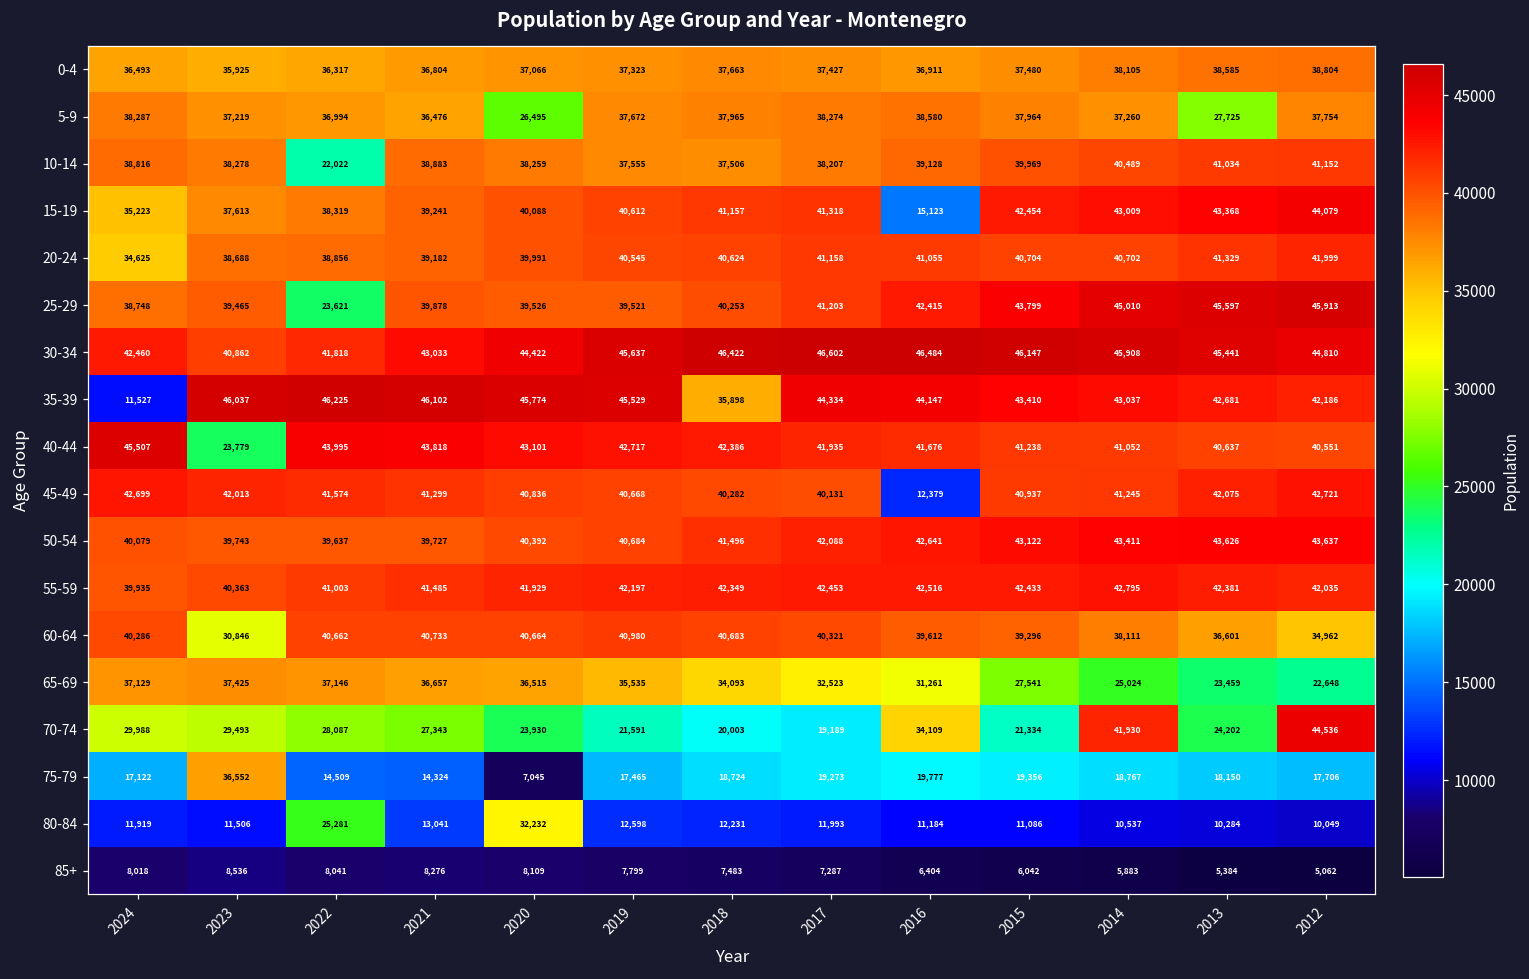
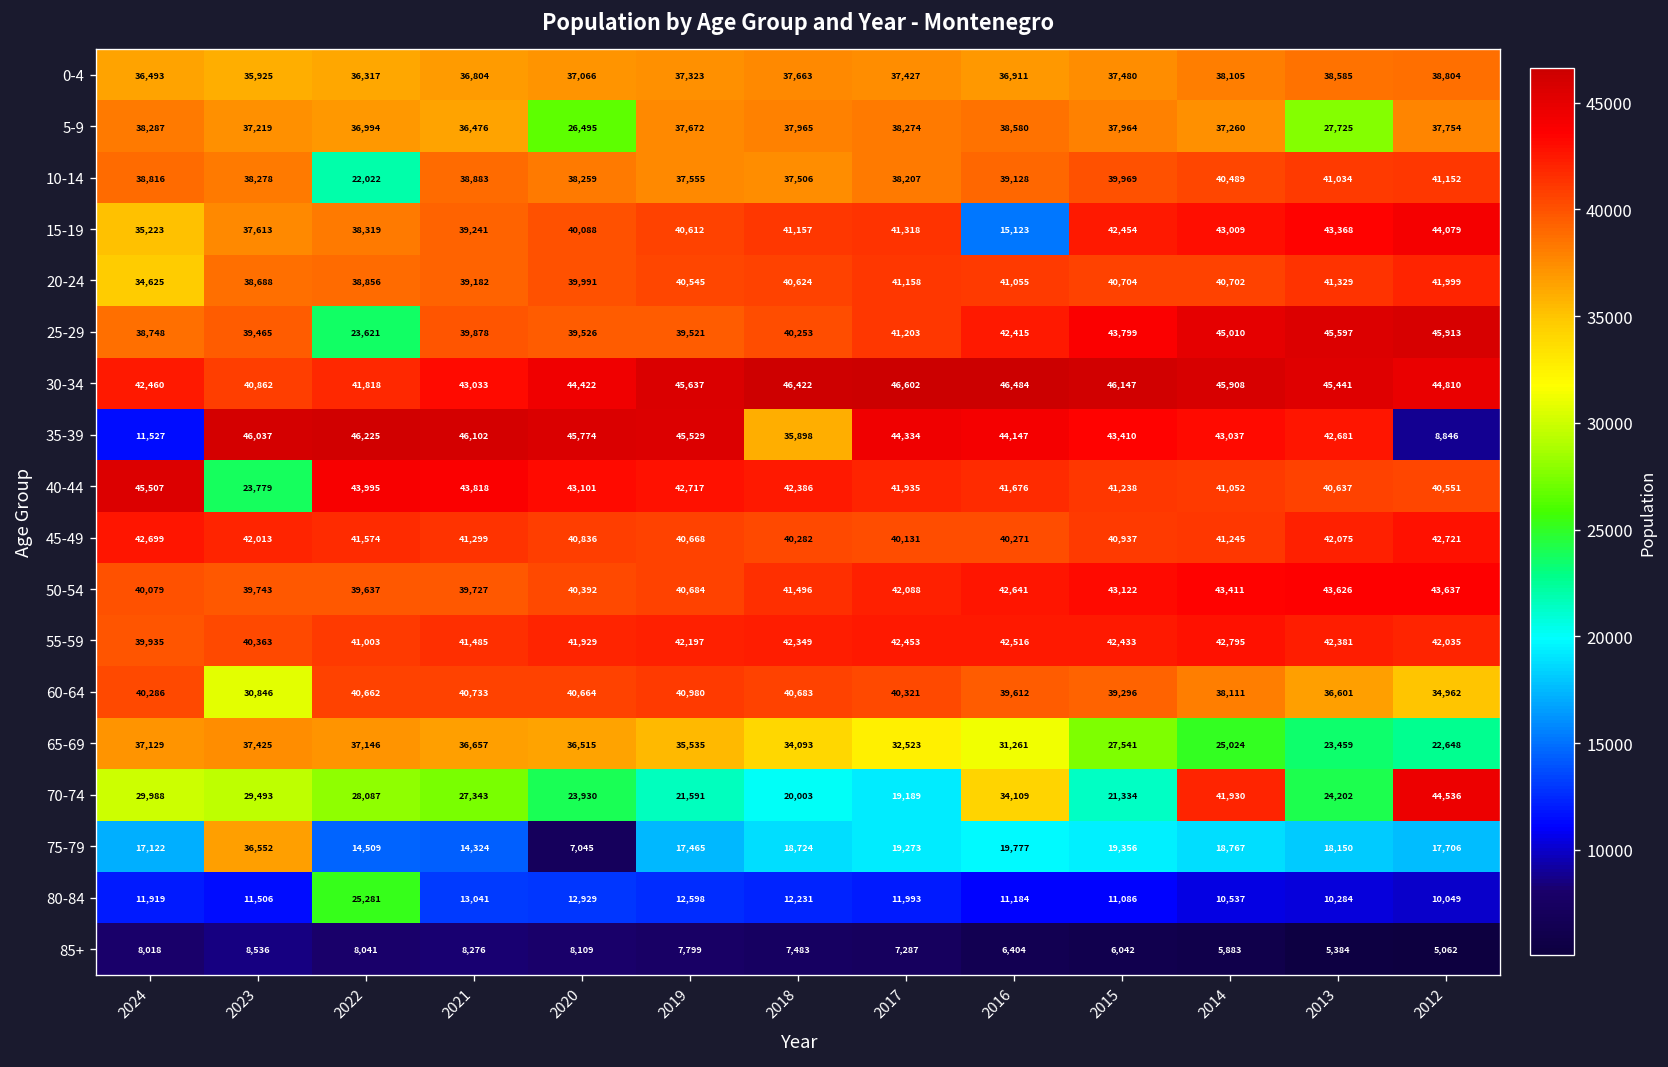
  {
    "35-39": {
      "2024": "11,527",
      "2023": "46,037",
      "2022": "46,225",
      "2021": "46,102",
      "2020": "45,774",
      "2019": "45,529",
      "2018": "35,898",
      "2017": "44,334",
      "2016": "44,147",
      "2015": "43,410",
      "2014": "43,037",
      "2013": "42,681",
-     "2012": "42,186"
+     "2012": "8,846"
    },
    "45-49": {
      "2024": "42,699",
      "2023": "42,013",
      "2022": "41,574",
      "2021": "41,299",
      "2020": "40,836",
      "2019": "40,668",
      "2018": "40,282",
      "2017": "40,131",
-     "2016": "12,379",
+     "2016": "40,271",
      "2015": "40,937",
      "2014": "41,245",
      "2013": "42,075",
      "2012": "42,721"
    },
    "80-84": {
      "2024": "11,919",
      "2023": "11,506",
      "2022": "25,281",
      "2021": "13,041",
-     "2020": "32,232",
+     "2020": "12,929",
      "2019": "12,598",
      "2018": "12,231",
      "2017": "11,993",
      "2016": "11,184",
      "2015": "11,086",
      "2014": "10,537",
      "2013": "10,284",
      "2012": "10,049"
    }
  }
